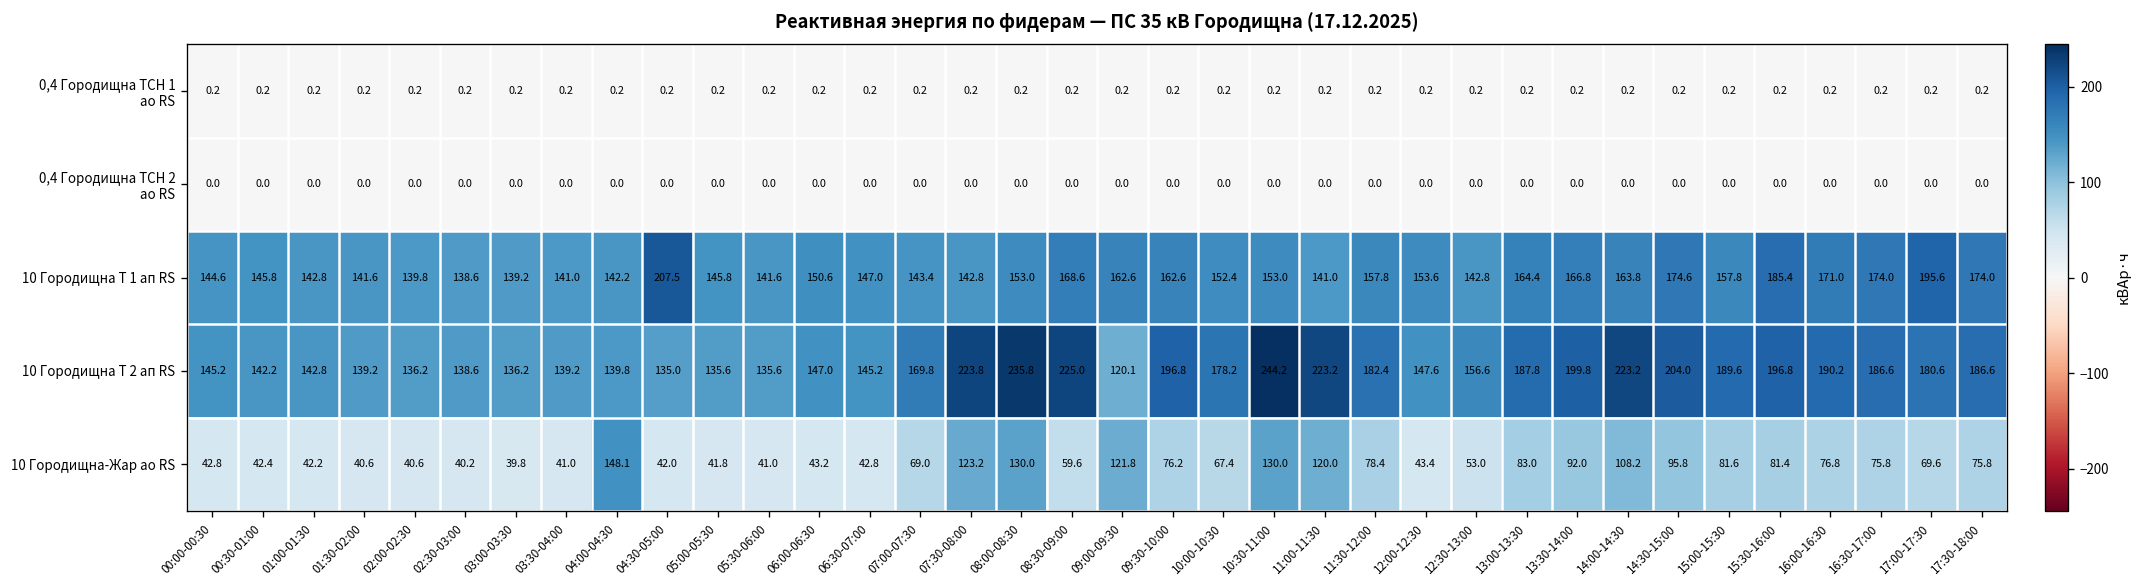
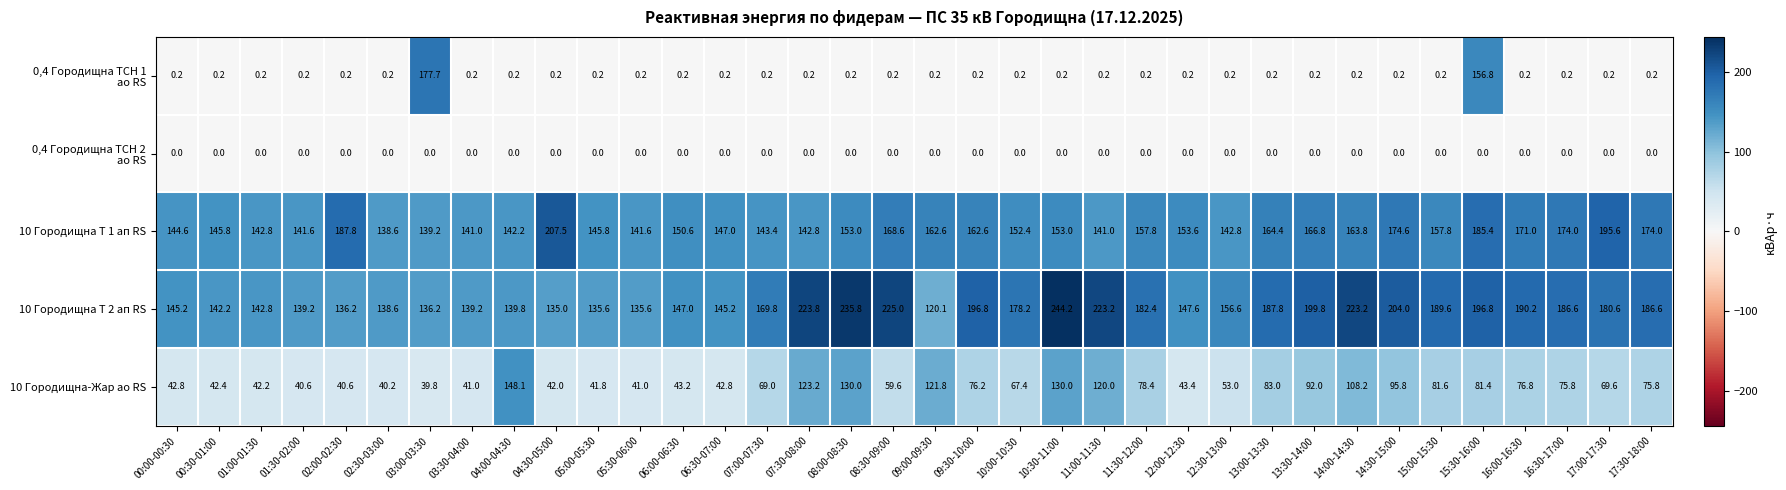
  {
    "0,4 Городищна ТСН 1 ао RS": {
      "00:00-00:30": 0.2,
      "00:30-01:00": 0.2,
      "01:00-01:30": 0.2,
      "01:30-02:00": 0.2,
      "02:00-02:30": 0.2,
      "02:30-03:00": 0.2,
-     "03:00-03:30": 0.2,
+     "03:00-03:30": 177.7,
      "03:30-04:00": 0.2,
      "04:00-04:30": 0.2,
      "04:30-05:00": 0.2,
      "05:00-05:30": 0.2,
      "05:30-06:00": 0.2,
      "06:00-06:30": 0.2,
      "06:30-07:00": 0.2,
      "07:00-07:30": 0.2,
      "07:30-08:00": 0.2,
      "08:00-08:30": 0.2,
      "08:30-09:00": 0.2,
      "09:00-09:30": 0.2,
      "09:30-10:00": 0.2,
      "10:00-10:30": 0.2,
      "10:30-11:00": 0.2,
      "11:00-11:30": 0.2,
      "11:30-12:00": 0.2,
      "12:00-12:30": 0.2,
      "12:30-13:00": 0.2,
      "13:00-13:30": 0.2,
      "13:30-14:00": 0.2,
      "14:00-14:30": 0.2,
      "14:30-15:00": 0.2,
      "15:00-15:30": 0.2,
-     "15:30-16:00": 0.2,
+     "15:30-16:00": 156.8,
      "16:00-16:30": 0.2,
      "16:30-17:00": 0.2,
      "17:00-17:30": 0.2,
      "17:30-18:00": 0.2
    },
    "0,4 Городищна ТСН 2 ао RS": {
      "00:00-00:30": 0.0,
      "00:30-01:00": 0.0,
      "01:00-01:30": 0.0,
      "01:30-02:00": 0.0,
      "02:00-02:30": 0.0,
      "02:30-03:00": 0.0,
      "03:00-03:30": 0.0,
      "03:30-04:00": 0.0,
      "04:00-04:30": 0.0,
      "04:30-05:00": 0.0,
      "05:00-05:30": 0.0,
      "05:30-06:00": 0.0,
      "06:00-06:30": 0.0,
      "06:30-07:00": 0.0,
      "07:00-07:30": 0.0,
      "07:30-08:00": 0.0,
      "08:00-08:30": 0.0,
      "08:30-09:00": 0.0,
      "09:00-09:30": 0.0,
      "09:30-10:00": 0.0,
      "10:00-10:30": 0.0,
      "10:30-11:00": 0.0,
      "11:00-11:30": 0.0,
      "11:30-12:00": 0.0,
      "12:00-12:30": 0.0,
      "12:30-13:00": 0.0,
      "13:00-13:30": 0.0,
      "13:30-14:00": 0.0,
      "14:00-14:30": 0.0,
      "14:30-15:00": 0.0,
      "15:00-15:30": 0.0,
      "15:30-16:00": 0.0,
      "16:00-16:30": 0.0,
      "16:30-17:00": 0.0,
      "17:00-17:30": 0.0,
      "17:30-18:00": 0.0
    },
    "10 Городищна Т 1 ап RS": {
      "00:00-00:30": 144.6,
      "00:30-01:00": 145.8,
      "01:00-01:30": 142.8,
      "01:30-02:00": 141.6,
-     "02:00-02:30": 139.8,
+     "02:00-02:30": 187.8,
      "02:30-03:00": 138.6,
      "03:00-03:30": 139.2,
      "03:30-04:00": 141.0,
      "04:00-04:30": 142.2,
      "04:30-05:00": 207.5,
      "05:00-05:30": 145.8,
      "05:30-06:00": 141.6,
      "06:00-06:30": 150.6,
      "06:30-07:00": 147.0,
      "07:00-07:30": 143.4,
      "07:30-08:00": 142.8,
      "08:00-08:30": 153.0,
      "08:30-09:00": 168.6,
      "09:00-09:30": 162.6,
      "09:30-10:00": 162.6,
      "10:00-10:30": 152.4,
      "10:30-11:00": 153.0,
      "11:00-11:30": 141.0,
      "11:30-12:00": 157.8,
      "12:00-12:30": 153.6,
      "12:30-13:00": 142.8,
      "13:00-13:30": 164.4,
      "13:30-14:00": 166.8,
      "14:00-14:30": 163.8,
      "14:30-15:00": 174.6,
      "15:00-15:30": 157.8,
      "15:30-16:00": 185.4,
      "16:00-16:30": 171.0,
      "16:30-17:00": 174.0,
      "17:00-17:30": 195.6,
      "17:30-18:00": 174.0
    },
    "10 Городищна Т 2 ап RS": {
      "00:00-00:30": 145.2,
      "00:30-01:00": 142.2,
      "01:00-01:30": 142.8,
      "01:30-02:00": 139.2,
      "02:00-02:30": 136.2,
      "02:30-03:00": 138.6,
      "03:00-03:30": 136.2,
      "03:30-04:00": 139.2,
      "04:00-04:30": 139.8,
      "04:30-05:00": 135.0,
      "05:00-05:30": 135.6,
      "05:30-06:00": 135.6,
      "06:00-06:30": 147.0,
      "06:30-07:00": 145.2,
      "07:00-07:30": 169.8,
      "07:30-08:00": 223.8,
      "08:00-08:30": 235.8,
      "08:30-09:00": 225.0,
      "09:00-09:30": 120.1,
      "09:30-10:00": 196.8,
      "10:00-10:30": 178.2,
      "10:30-11:00": 244.2,
      "11:00-11:30": 223.2,
      "11:30-12:00": 182.4,
      "12:00-12:30": 147.6,
      "12:30-13:00": 156.6,
      "13:00-13:30": 187.8,
      "13:30-14:00": 199.8,
      "14:00-14:30": 223.2,
      "14:30-15:00": 204.0,
      "15:00-15:30": 189.6,
      "15:30-16:00": 196.8,
      "16:00-16:30": 190.2,
      "16:30-17:00": 186.6,
      "17:00-17:30": 180.6,
      "17:30-18:00": 186.6
    },
    "10 Городищна-Жар ао RS": {
      "00:00-00:30": 42.8,
      "00:30-01:00": 42.4,
      "01:00-01:30": 42.2,
      "01:30-02:00": 40.6,
      "02:00-02:30": 40.6,
      "02:30-03:00": 40.2,
      "03:00-03:30": 39.8,
      "03:30-04:00": 41.0,
      "04:00-04:30": 148.1,
      "04:30-05:00": 42.0,
      "05:00-05:30": 41.8,
      "05:30-06:00": 41.0,
      "06:00-06:30": 43.2,
      "06:30-07:00": 42.8,
      "07:00-07:30": 69.0,
      "07:30-08:00": 123.2,
      "08:00-08:30": 130.0,
      "08:30-09:00": 59.6,
      "09:00-09:30": 121.8,
      "09:30-10:00": 76.2,
      "10:00-10:30": 67.4,
      "10:30-11:00": 130.0,
      "11:00-11:30": 120.0,
      "11:30-12:00": 78.4,
      "12:00-12:30": 43.4,
      "12:30-13:00": 53.0,
      "13:00-13:30": 83.0,
      "13:30-14:00": 92.0,
      "14:00-14:30": 108.2,
      "14:30-15:00": 95.8,
      "15:00-15:30": 81.6,
      "15:30-16:00": 81.4,
      "16:00-16:30": 76.8,
      "16:30-17:00": 75.8,
      "17:00-17:30": 69.6,
      "17:30-18:00": 75.8
    }
  }
